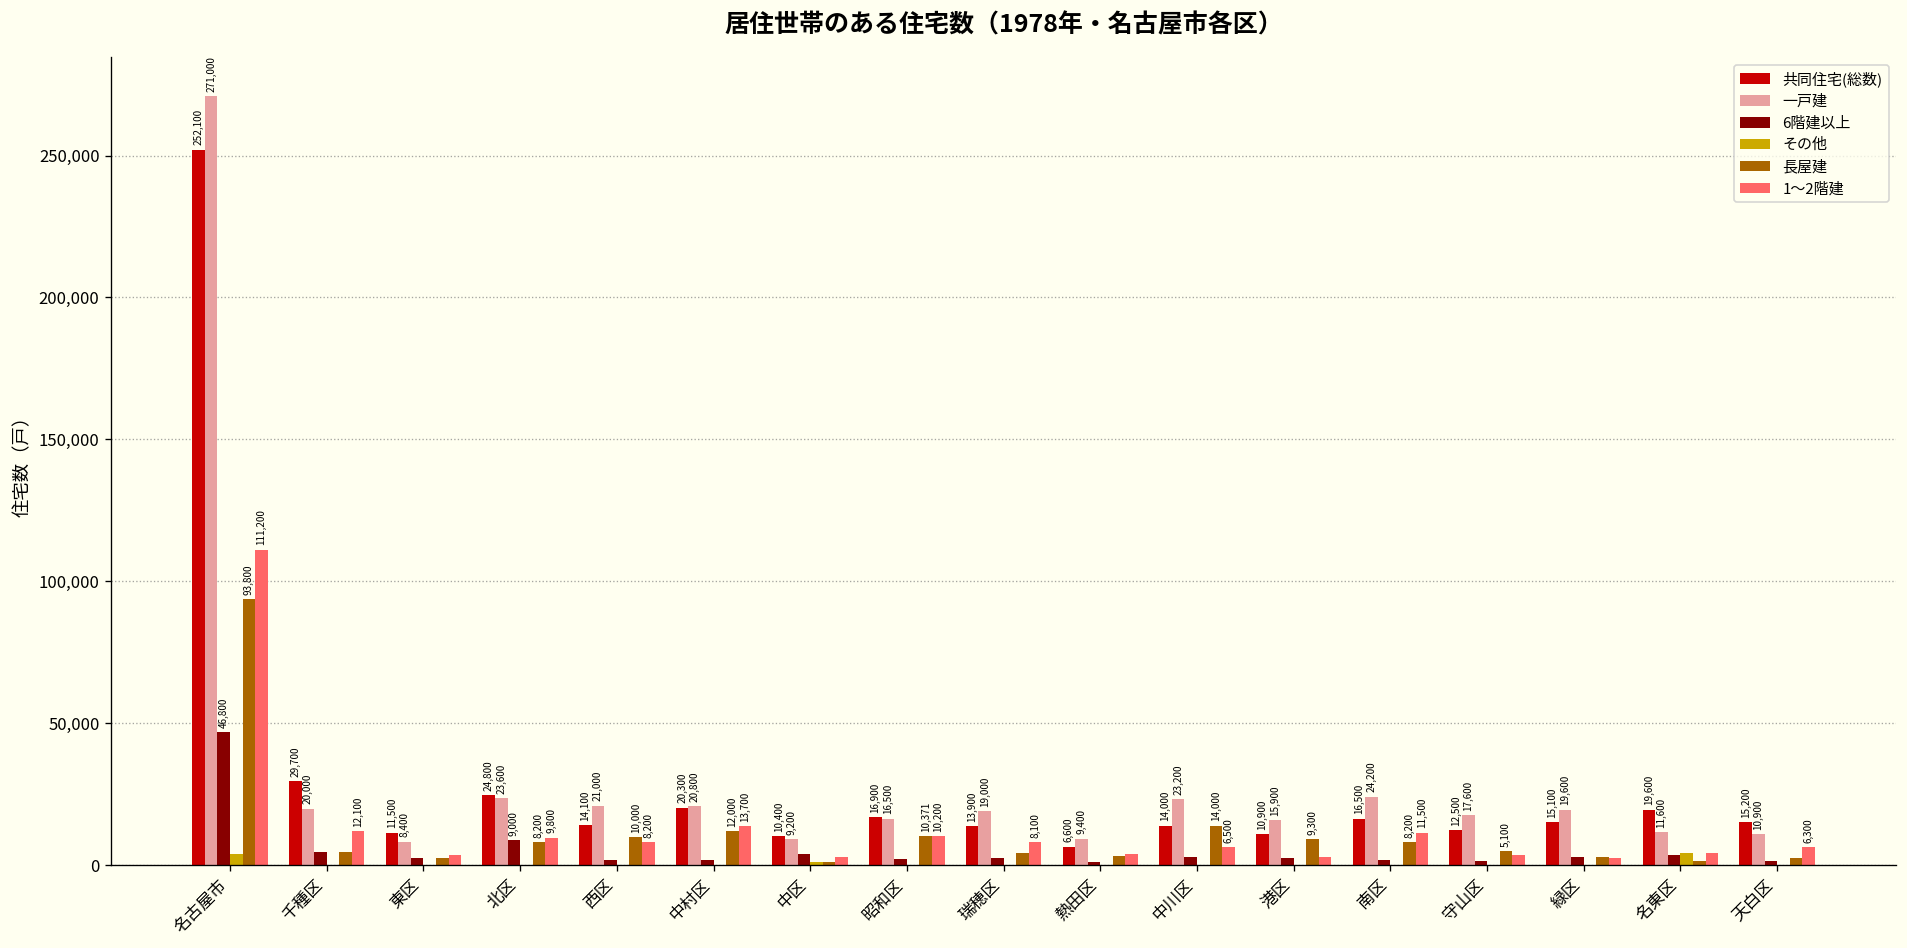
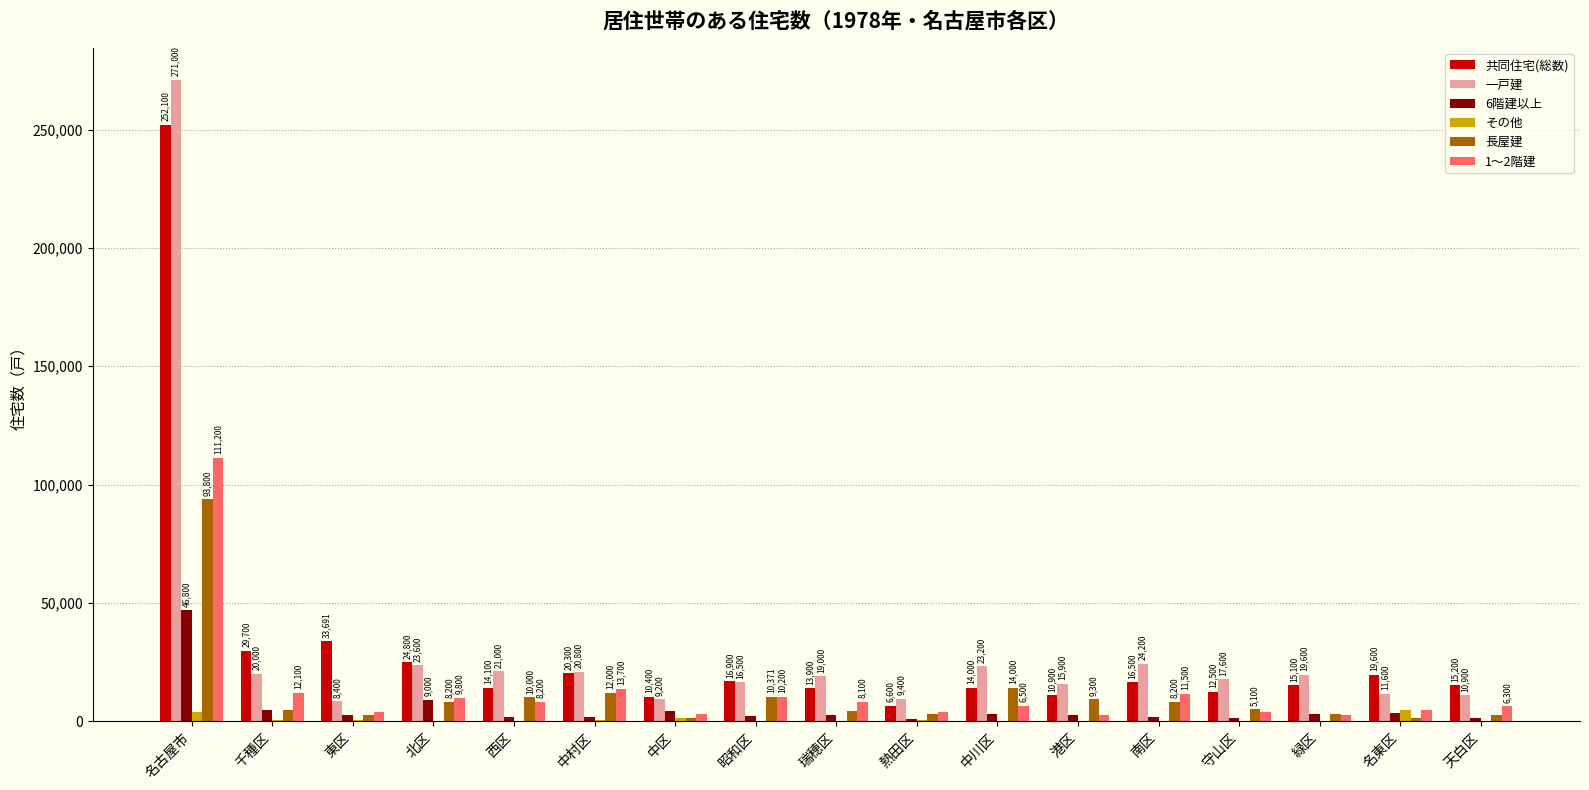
  {
    "共同住宅(総数)": {
      "名古屋市": "252,100",
      "千種区": "29,700",
-     "東区": "11,500",
+     "東区": "33,691",
      "北区": "24,800",
      "西区": "14,100",
      "中村区": "20,300",
      "中区": "10,400",
      "昭和区": "16,900",
      "瑞穂区": "13,900",
      "熱田区": "6,600",
      "中川区": "14,000",
      "港区": "10,900",
      "南区": "16,500",
      "守山区": "12,500",
      "緑区": "15,100",
      "名東区": "19,600",
      "天白区": "15,200"
    },
    "一戸建": {
      "名古屋市": "271,000",
      "千種区": "20,000",
      "東区": "8,400",
      "北区": "23,600",
      "西区": "21,000",
      "中村区": "20,800",
      "中区": "9,200",
      "昭和区": "16,500",
      "瑞穂区": "19,000",
      "熱田区": "9,400",
      "中川区": "23,200",
      "港区": "15,900",
      "南区": "24,200",
      "守山区": "17,600",
      "緑区": "19,600",
      "名東区": "11,600",
      "天白区": "10,900"
    },
    "6階建以上": {
      "名古屋市": "46,800",
      "北区": "9,000"
    },
    "その他": {
      "名古屋市": "4,000",
      "中区": "1,000",
      "名東区": "5,000"
    },
    "長屋建": {
      "名古屋市": "93,800",
      "北区": "8,200",
      "西区": "10,000",
      "中村区": "12,000",
      "昭和区": "10,371",
      "中川区": "14,000",
      "港区": "9,300",
      "南区": "8,200",
      "守山区": "5,100"
    },
    "1～2階建": {
      "名古屋市": "111,200",
      "千種区": "12,100",
      "北区": "9,800",
      "西区": "8,200",
      "中村区": "13,700",
      "昭和区": "10,200",
      "瑞穂区": "8,100",
      "中川区": "6,500",
      "南区": "11,500",
      "天白区": "6,300"
    }
  }
